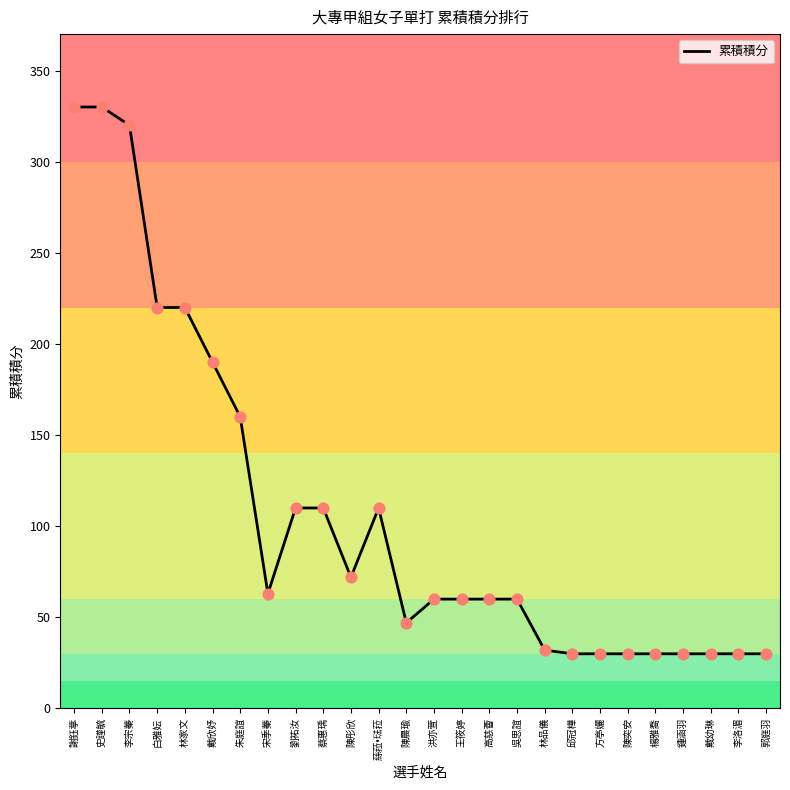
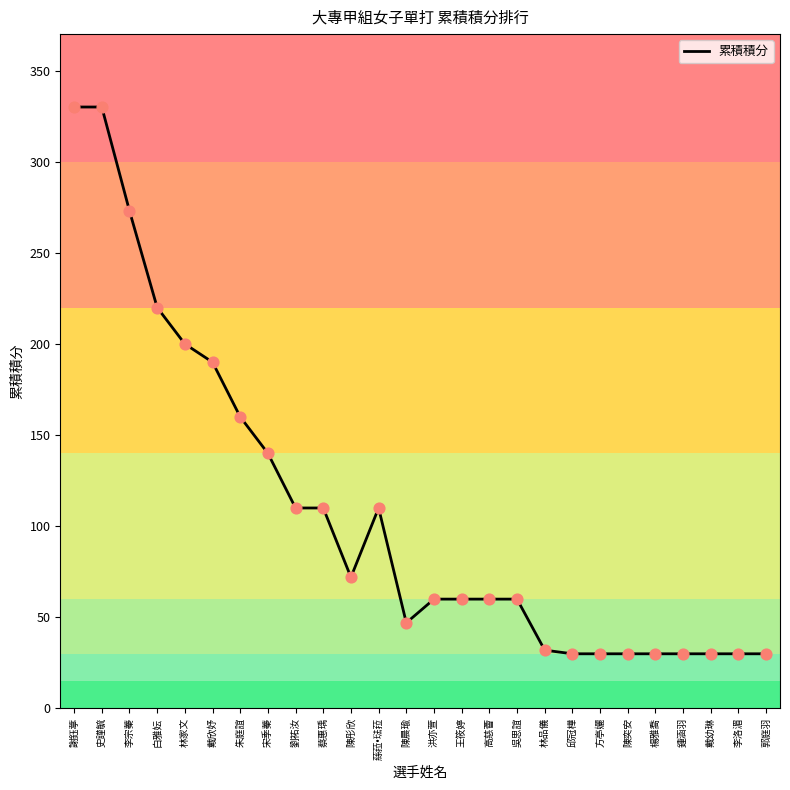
  {
    "謝鈺葶": 330,
    "史謹毓": 330,
-   "李宗蓁": 320,
+   "李宗蓁": 273,
    "白雅妘": 220,
-   "林家文": 220,
+   "林家文": 200,
    "戴欣妤": 190,
    "朱庭誼": 160,
-   "宋季蓁": 63,
+   "宋季蓁": 140,
    "劉祐汝": 110,
    "蔡惠瑀": 110,
    "陳彤欣": 72,
    "蕬菈•琺菈": 110,
    "陳晨瑜": 47,
    "洪亦萱": 60,
    "王筱婷": 60,
    "高慈薈": 60,
    "吳思誼": 60,
    "林品儀": 32,
    "邱冠樺": 30,
    "方亭孋": 30,
    "陳奕安": 30,
    "楊雅喬": 30,
    "鍾涵羽": 30,
    "戴幼琳": 30,
    "李洛湄": 30,
    "郭庭羽": 30
  }
